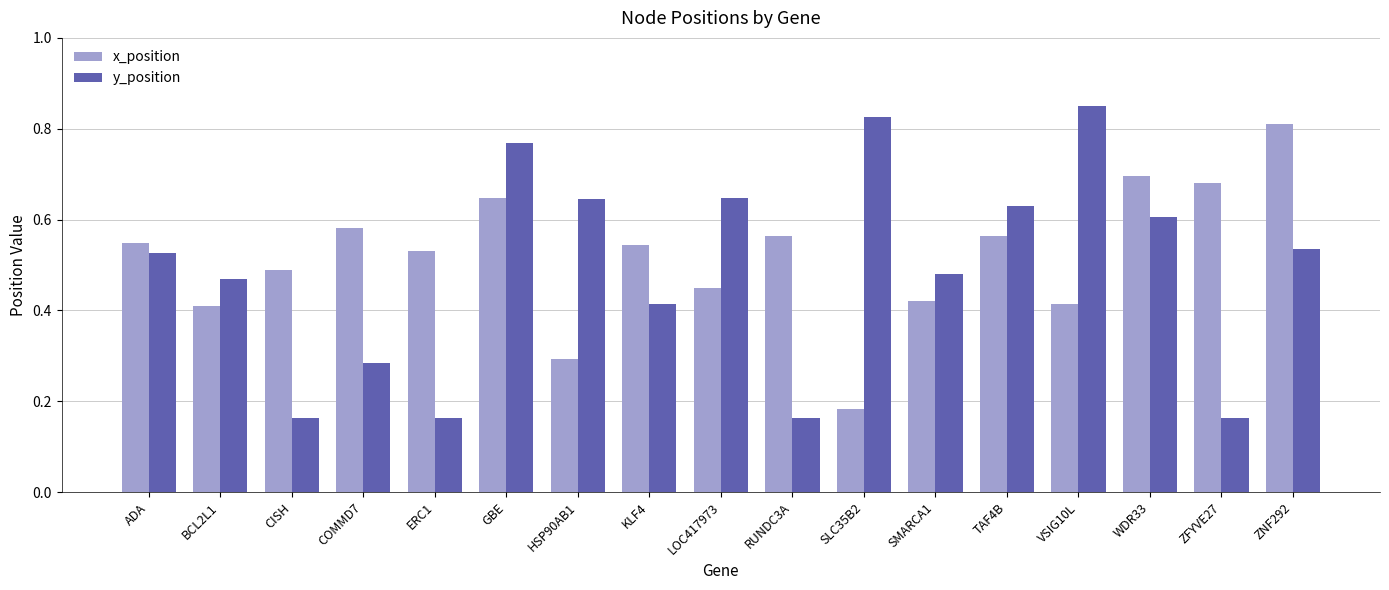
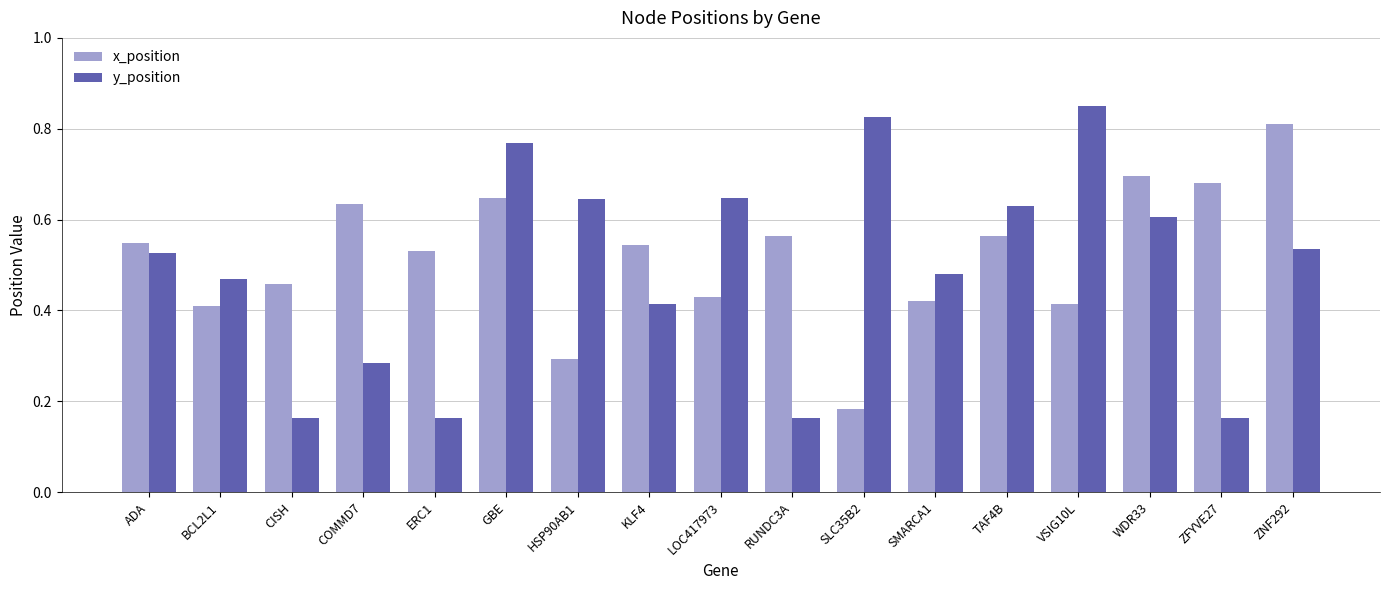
  {
    "x_position": {
      "ADA": 0.55,
      "BCL2L1": 0.41,
-     "CISH": 0.49,
-     "COMMD7": 0.58,
+     "CISH": 0.46,
+     "COMMD7": 0.63,
      "ERC1": 0.53,
      "GBE": 0.65,
      "HSP90AB1": 0.29,
      "KLF4": 0.54,
-     "LOC417973": 0.45,
+     "LOC417973": 0.43,
      "RUNDC3A": 0.56,
      "SLC35B2": 0.18,
      "SMARCA1": 0.42,
      "TAF4B": 0.56,
      "VSIG10L": 0.42,
      "WDR33": 0.70,
      "ZFYVE27": 0.68,
      "ZNF292": 0.81
    },
    "y_position": {
      "ADA": 0.53,
      "BCL2L1": 0.47,
      "CISH": 0.16,
      "COMMD7": 0.28,
      "ERC1": 0.16,
      "GBE": 0.77,
      "HSP90AB1": 0.64,
      "KLF4": 0.41,
      "LOC417973": 0.65,
      "RUNDC3A": 0.16,
      "SLC35B2": 0.83,
      "SMARCA1": 0.48,
      "TAF4B": 0.63,
      "VSIG10L": 0.85,
      "WDR33": 0.61,
      "ZFYVE27": 0.16,
      "ZNF292": 0.53
    }
  }
